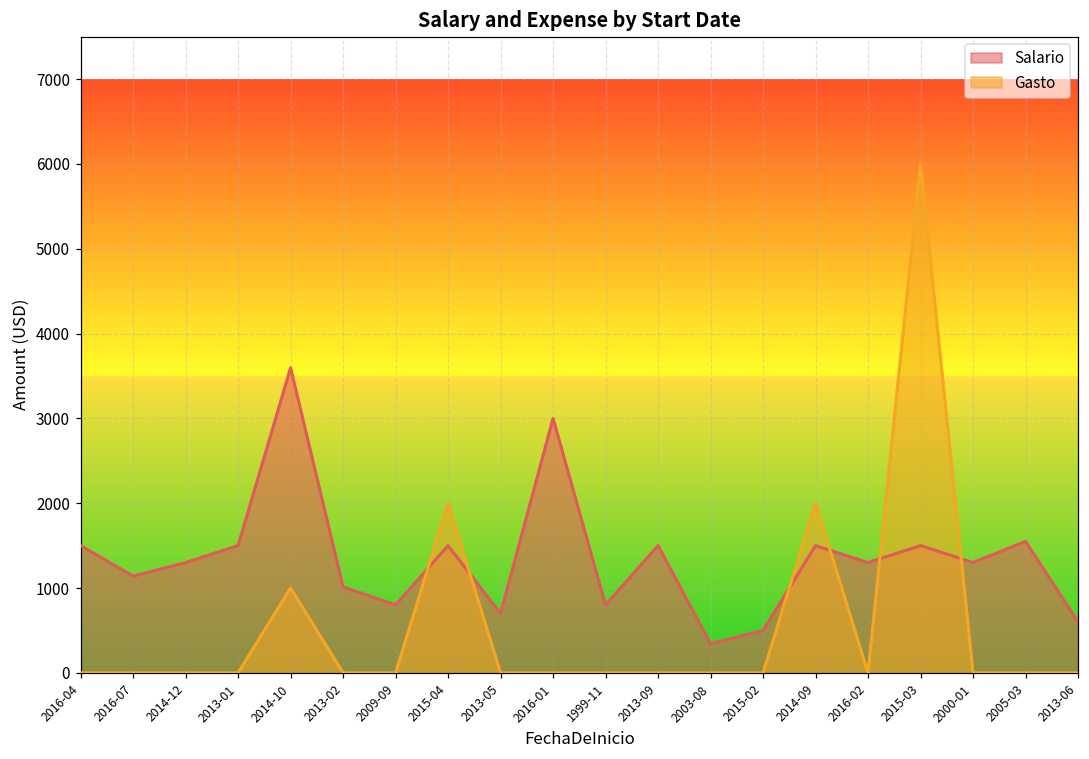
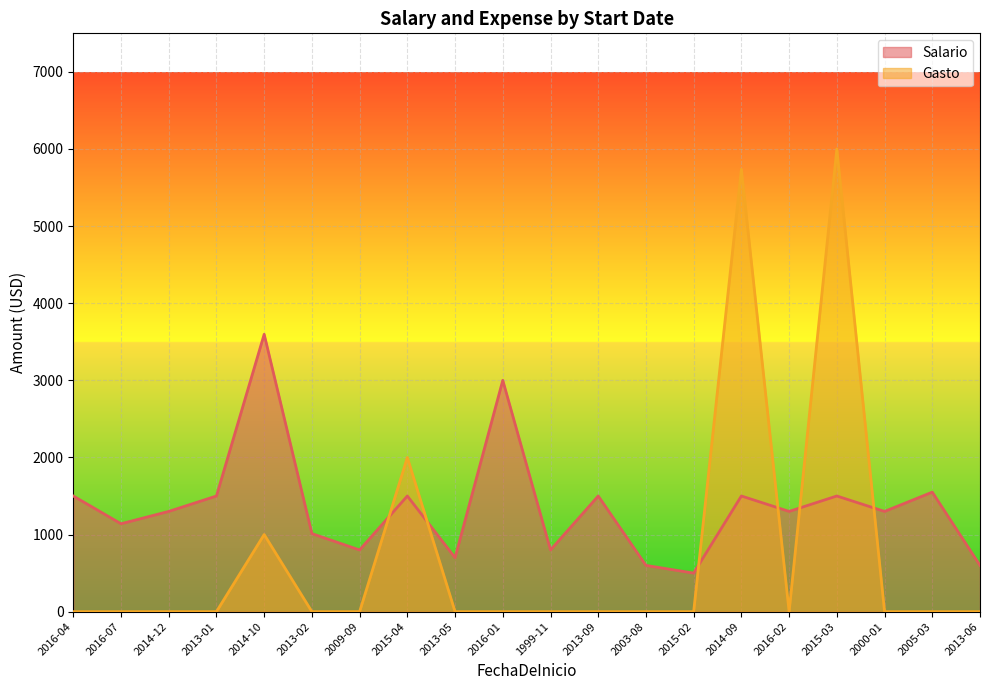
  {
    "Salario": {
      "2016-04": 1500,
      "2016-07": 1100,
      "2014-12": 1300,
      "2013-01": 1500,
      "2014-10": 3600,
      "2013-02": 1000,
      "2009-09": 800,
      "2015-04": 1500,
      "2013-05": 700,
      "2016-01": 3000,
      "1999-11": 800,
      "2013-09": 1500,
-     "2003-08": 300,
+     "2003-08": 600,
      "2015-02": 500,
      "2014-09": 1500,
      "2016-02": 1300,
      "2015-03": 1500,
      "2000-01": 1300,
      "2005-03": 1600,
      "2013-06": 600
    },
    "Gasto": {
      "2016-04": 0,
      "2016-07": 0,
      "2014-12": 0,
      "2013-01": 0,
      "2014-10": 1000,
      "2013-02": 0,
      "2009-09": 0,
      "2015-04": 2000,
      "2013-05": 0,
      "2016-01": 0,
      "1999-11": 0,
      "2013-09": 0,
      "2003-08": 0,
      "2015-02": 0,
-     "2014-09": 2000,
+     "2014-09": 5700,
      "2016-02": 0,
      "2015-03": 6000,
      "2000-01": 0,
      "2005-03": 0,
      "2013-06": 0
    }
  }
